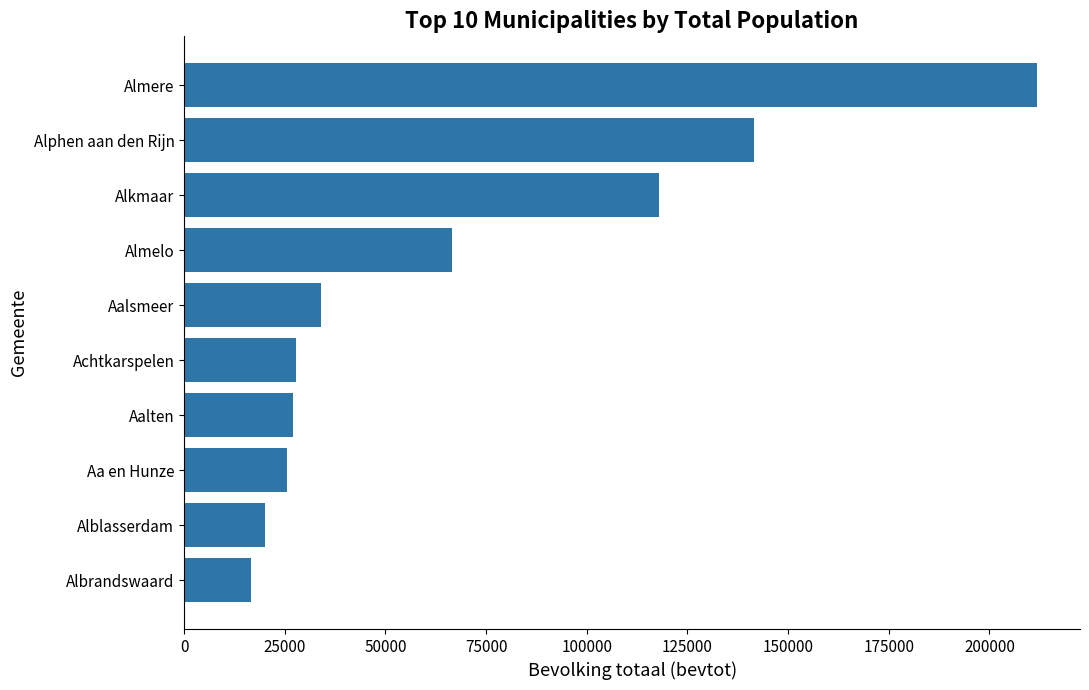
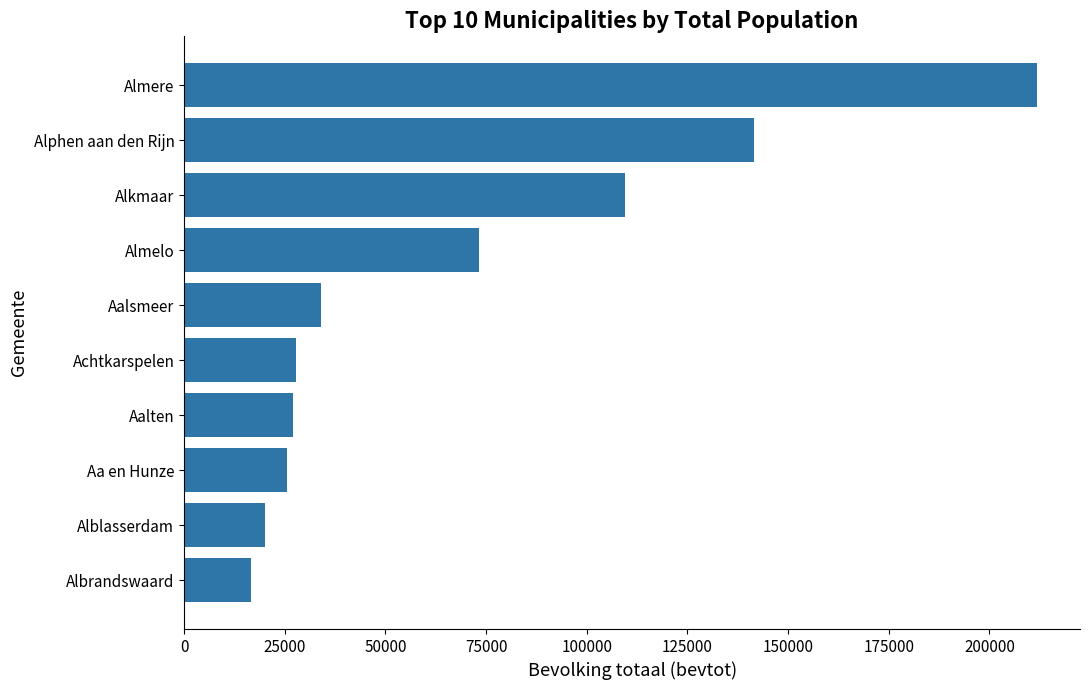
  {
    "Almere": 212000,
    "Alphen aan den Rijn": 141000,
-   "Alkmaar": 118000,
-   "Almelo": 67000,
+   "Alkmaar": 109000,
+   "Almelo": 73000,
    "Aalsmeer": 34000,
    "Achtkarspelen": 28000,
    "Aalten": 27000,
    "Aa en Hunze": 25000,
    "Alblasserdam": 20000,
    "Albrandswaard": 17000
  }
